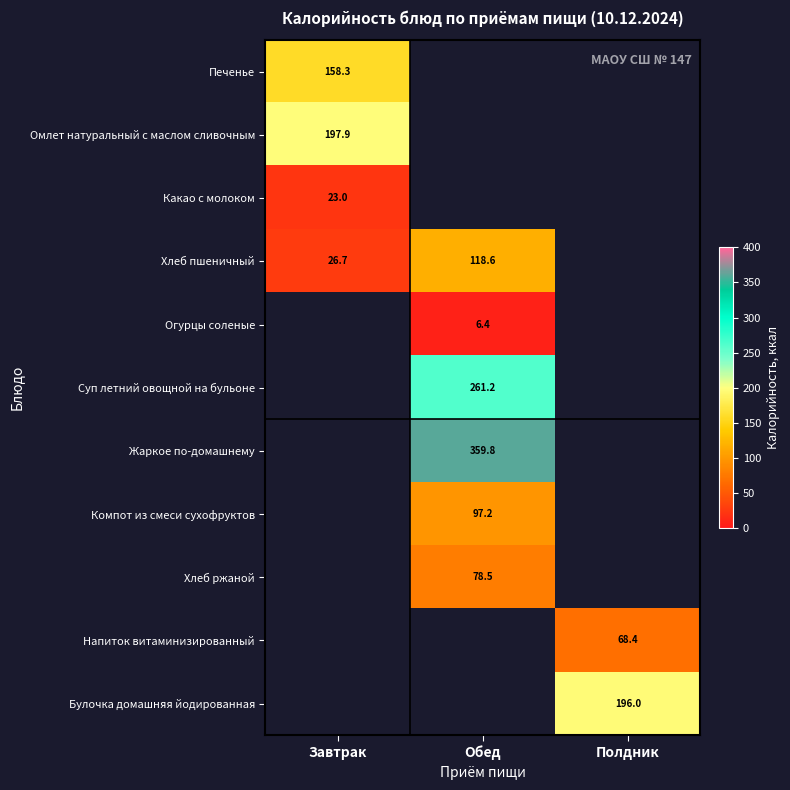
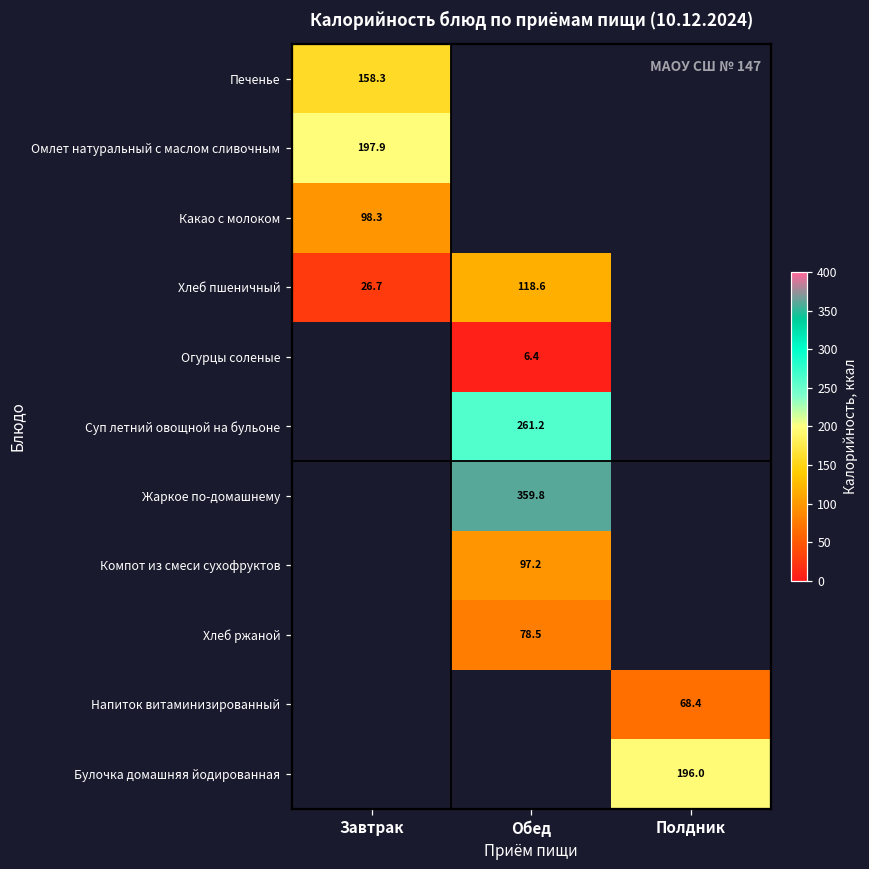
  {
    "Печенье": {
      "Завтрак": 158.3
    },
    "Омлет натуральный с маслом сливочным": {
      "Завтрак": 197.9
    },
    "Какао с молоком": {
-     "Завтрак": 23.0
+     "Завтрак": 98.3
    },
    "Хлеб пшеничный": {
      "Завтрак": 26.7,
      "Обед": 118.6
    },
    "Огурцы соленые": {
      "Обед": 6.4
    },
    "Суп летний овощной на бульоне": {
      "Обед": 261.2
    },
    "Жаркое по-домашнему": {
      "Обед": 359.8
    },
    "Компот из смеси сухофруктов": {
      "Обед": 97.2
    },
    "Хлеб ржаной": {
      "Обед": 78.5
    },
    "Напиток витаминизированный": {
      "Полдник": 68.4
    },
    "Булочка домашняя йодированная": {
      "Полдник": 196.0
    }
  }
